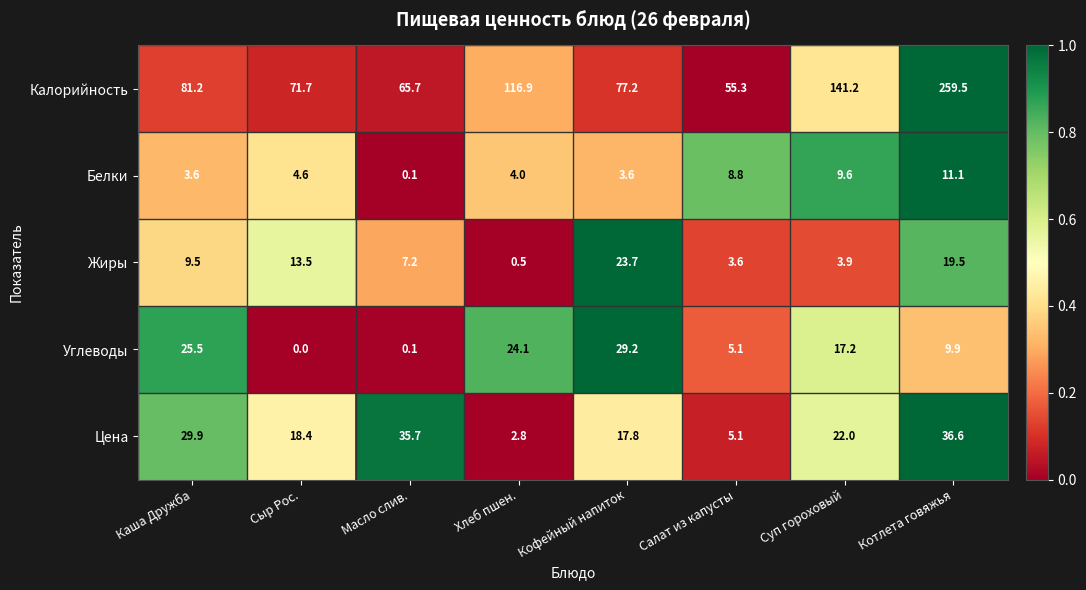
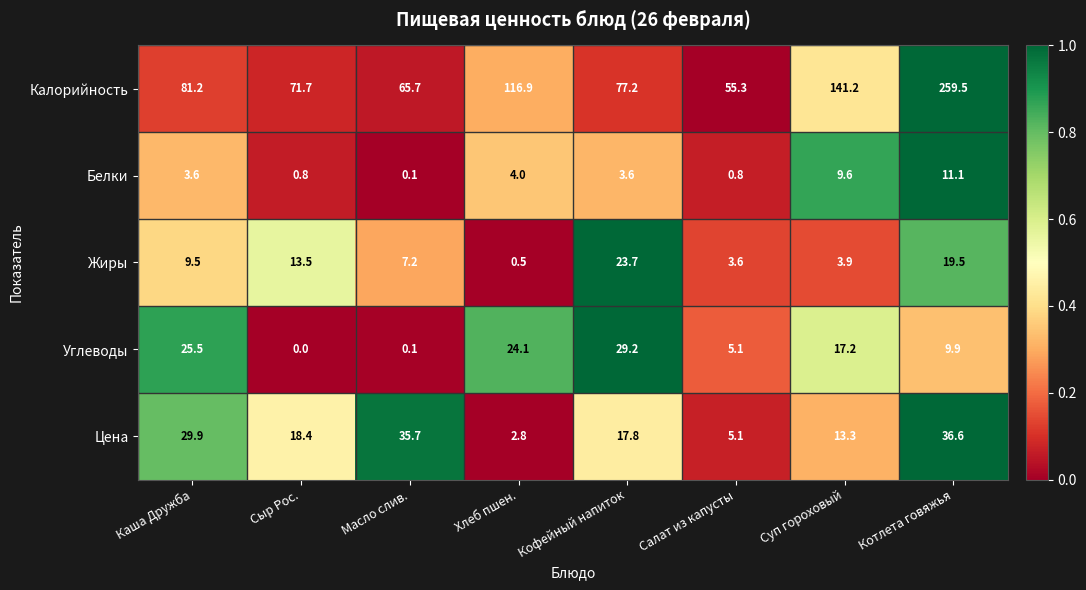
  {
    "Калорийность": {
      "Каша Дружба": 81.2,
      "Сыр Рос.": 71.7,
      "Масло слив.": 65.7,
      "Хлеб пшен.": 116.9,
      "Кофейный напиток": 77.2,
      "Салат из капусты": 55.3,
      "Суп гороховый": 141.2,
      "Котлета говяжья": 259.5
    },
    "Белки": {
      "Каша Дружба": 3.6,
-     "Сыр Рос.": 4.6,
+     "Сыр Рос.": 0.8,
      "Масло слив.": 0.1,
      "Хлеб пшен.": 4.0,
      "Кофейный напиток": 3.6,
-     "Салат из капусты": 8.8,
+     "Салат из капусты": 0.8,
      "Суп гороховый": 9.6,
      "Котлета говяжья": 11.1
    },
    "Жиры": {
      "Каша Дружба": 9.5,
      "Сыр Рос.": 13.5,
      "Масло слив.": 7.2,
      "Хлеб пшен.": 0.5,
      "Кофейный напиток": 23.7,
      "Салат из капусты": 3.6,
      "Суп гороховый": 3.9,
      "Котлета говяжья": 19.5
    },
    "Углеводы": {
      "Каша Дружба": 25.5,
      "Сыр Рос.": 0.0,
      "Масло слив.": 0.1,
      "Хлеб пшен.": 24.1,
      "Кофейный напиток": 29.2,
      "Салат из капусты": 5.1,
      "Суп гороховый": 17.2,
      "Котлета говяжья": 9.9
    },
    "Цена": {
      "Каша Дружба": 29.9,
      "Сыр Рос.": 18.4,
      "Масло слив.": 35.7,
      "Хлеб пшен.": 2.8,
      "Кофейный напиток": 17.8,
      "Салат из капусты": 5.1,
-     "Суп гороховый": 22.0,
+     "Суп гороховый": 13.3,
      "Котлета говяжья": 36.6
    }
  }
